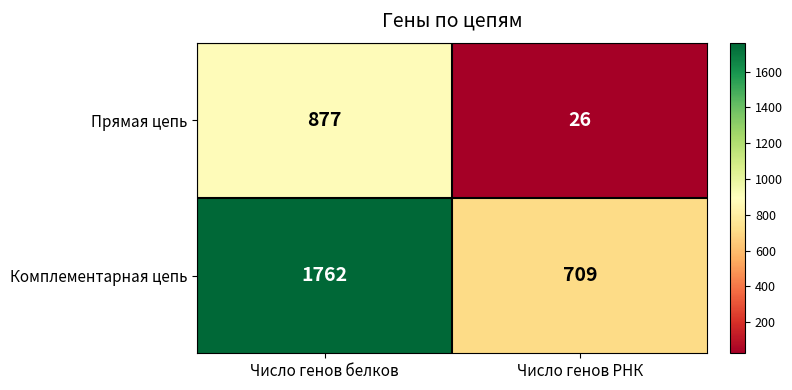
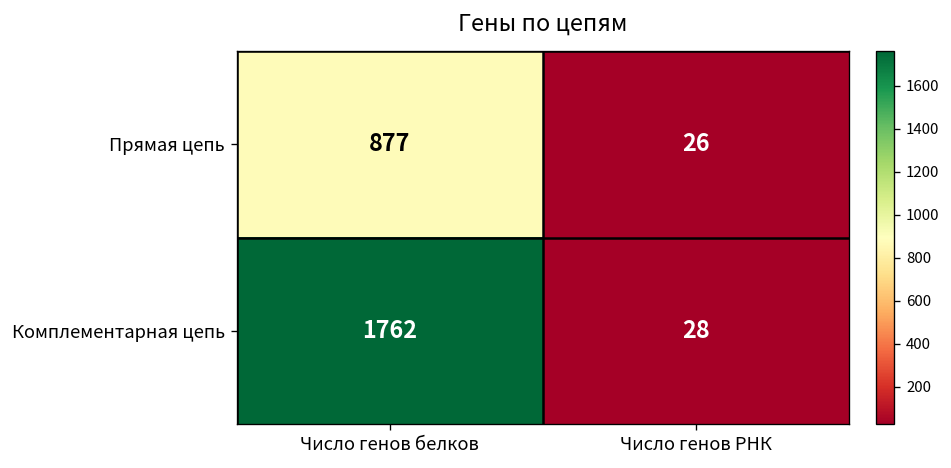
  {
    "Прямая цепь": {
      "Число генов белков": 877,
      "Число генов РНК": 26
    },
    "Комплементарная цепь": {
      "Число генов белков": 1762,
-     "Число генов РНК": 709
+     "Число генов РНК": 28
    }
  }
